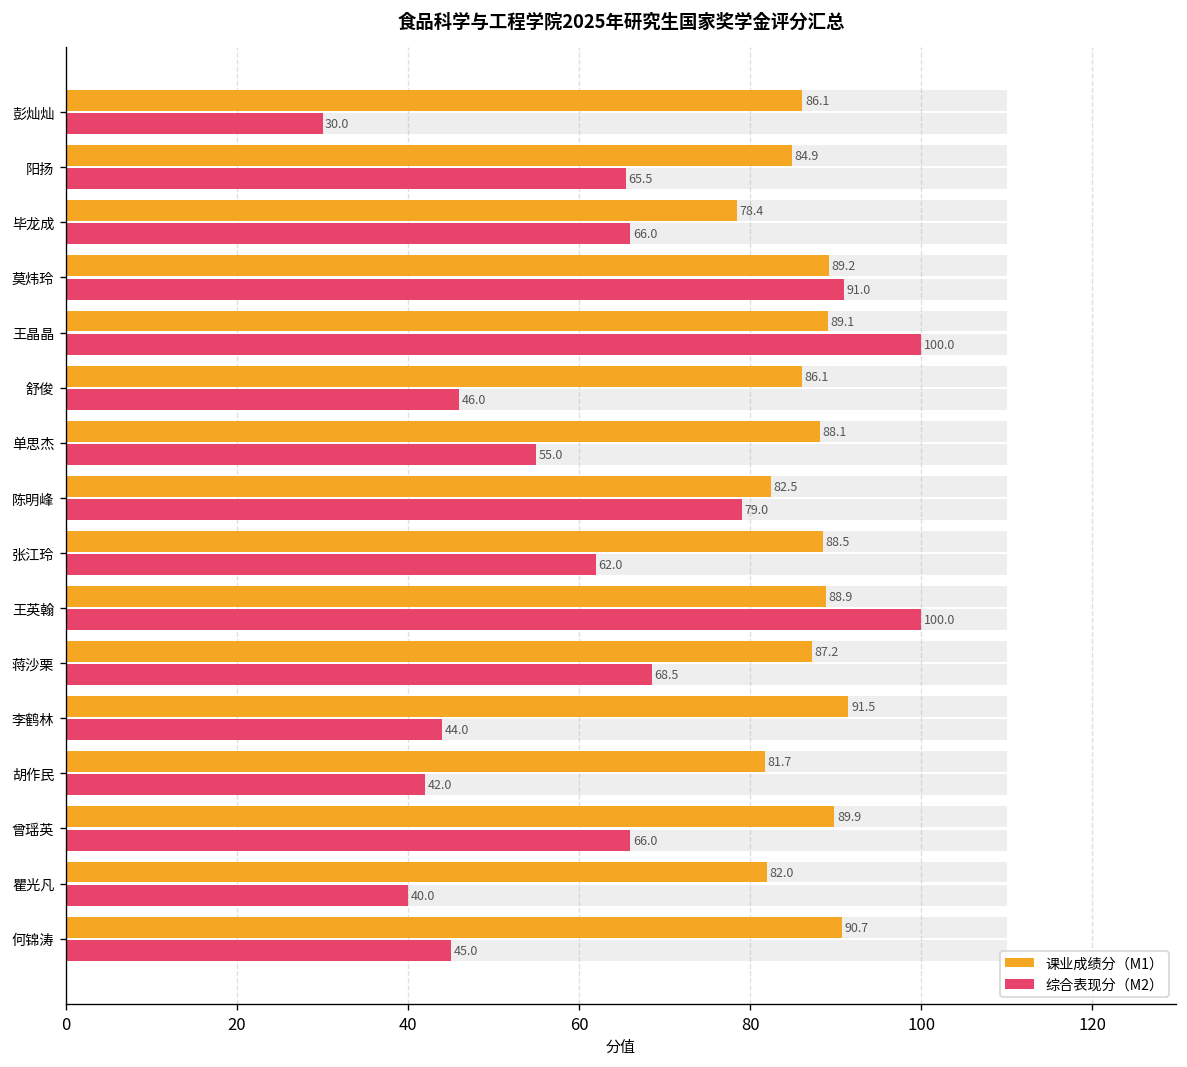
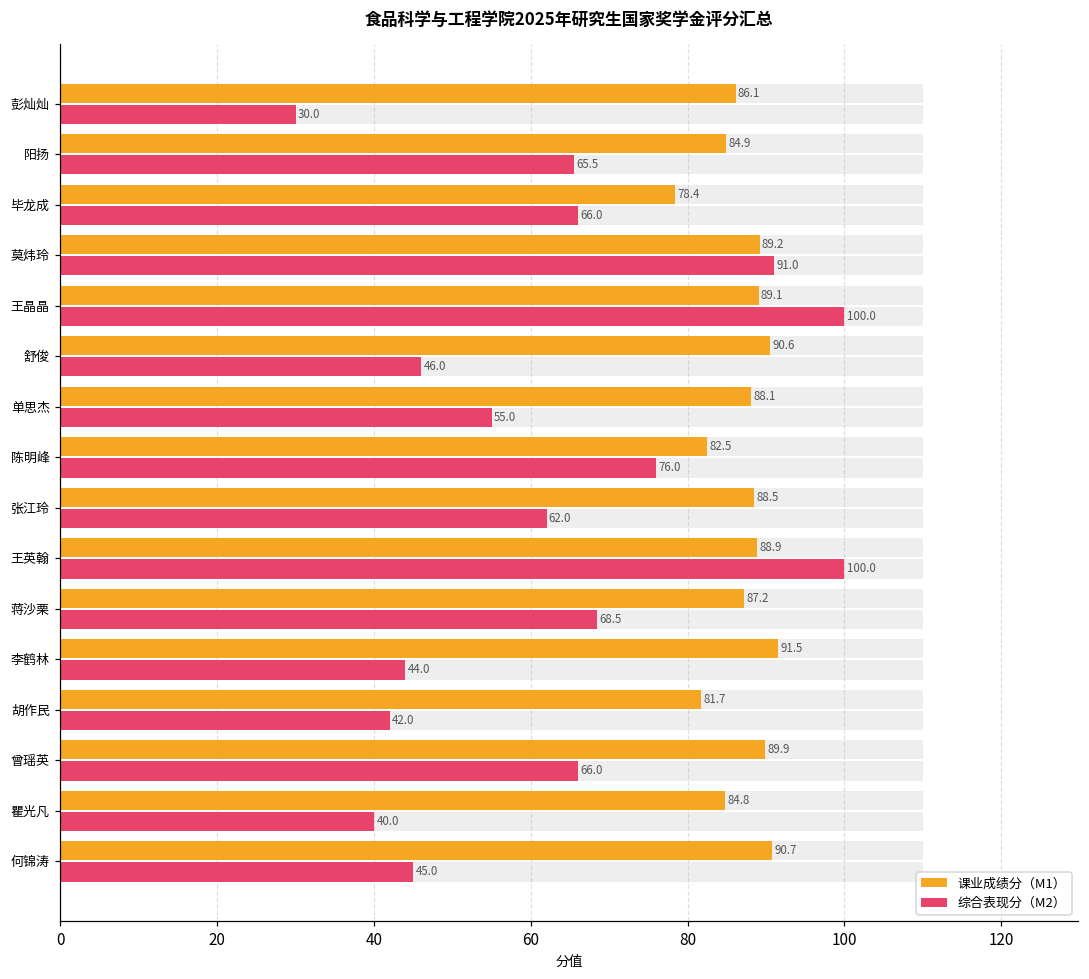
  {
    "课业成绩分（M1）": {
-     "舒俊": 86.1,
-     "瞿光凡": 82.0
+     "舒俊": 90.6,
+     "瞿光凡": 84.8
    },
    "综合表现分（M2）": {
-     "陈明峰": 79.0
+     "陈明峰": 76.0
    }
  }
